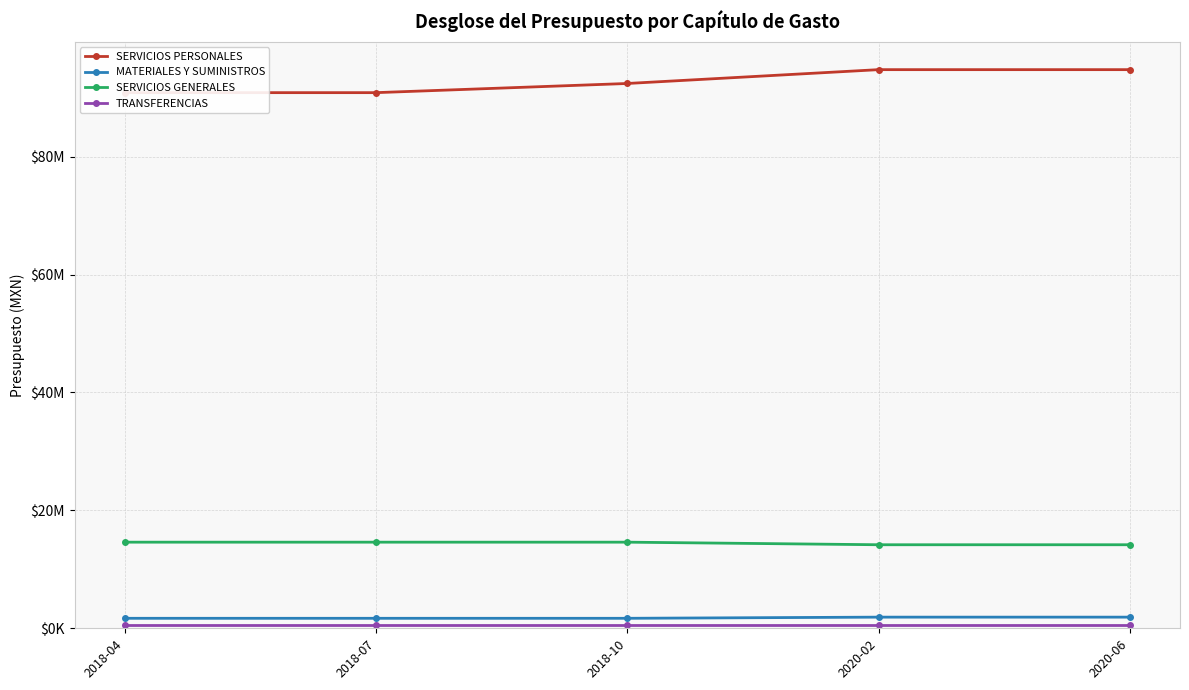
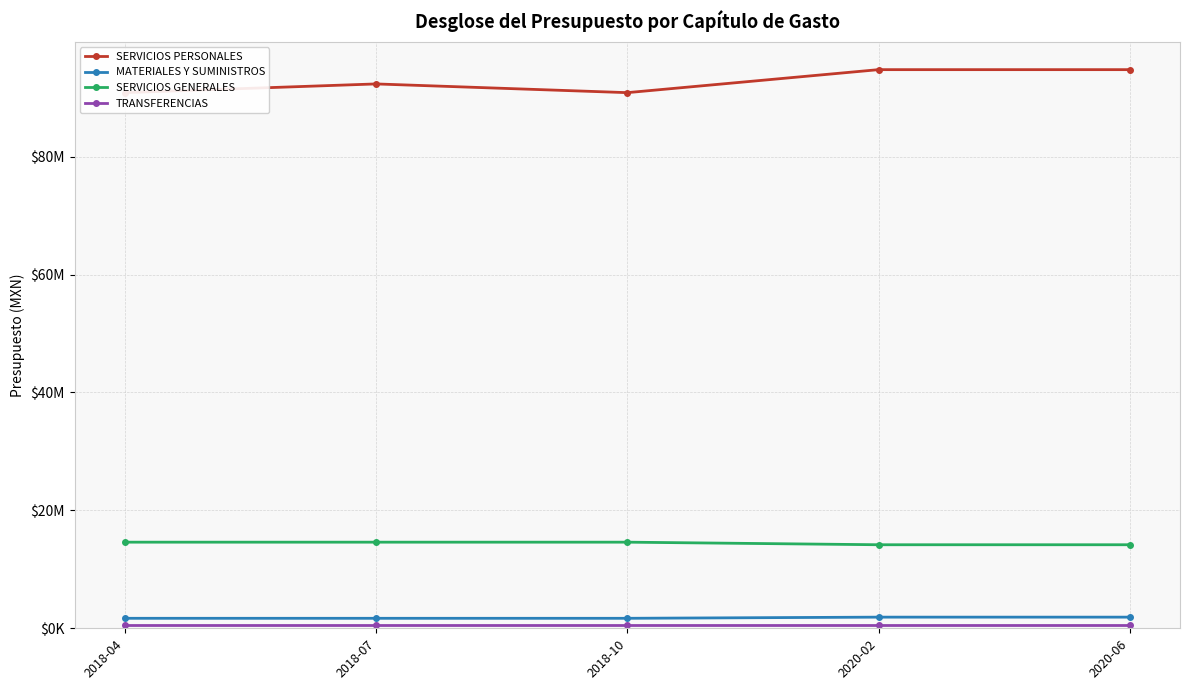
  {
    "SERVICIOS PERSONALES": {
-     "2018-07": "$91000000",
-     "2018-10": "$92000000",
+     "2018-07": "$92000000",
+     "2018-10": "$91000000",
      "2020-02": "$95000000",
      "2020-06": "$95000000"
    },
    "MATERIALES Y SUMINISTROS": {
      "2018-04": "$2000000",
      "2018-07": "$2000000",
      "2018-10": "$2000000",
      "2020-02": "$2000000",
      "2020-06": "$2000000"
    },
    "SERVICIOS GENERALES": {
      "2018-04": "$15000000",
      "2018-07": "$15000000",
      "2018-10": "$15000000",
      "2020-02": "$14000000",
      "2020-06": "$14000000"
    },
    "TRANSFERENCIAS": {
      "2018-04": "$0",
      "2018-07": "$0",
      "2018-10": "$0",
      "2020-02": "$0",
      "2020-06": "$0"
    }
  }
